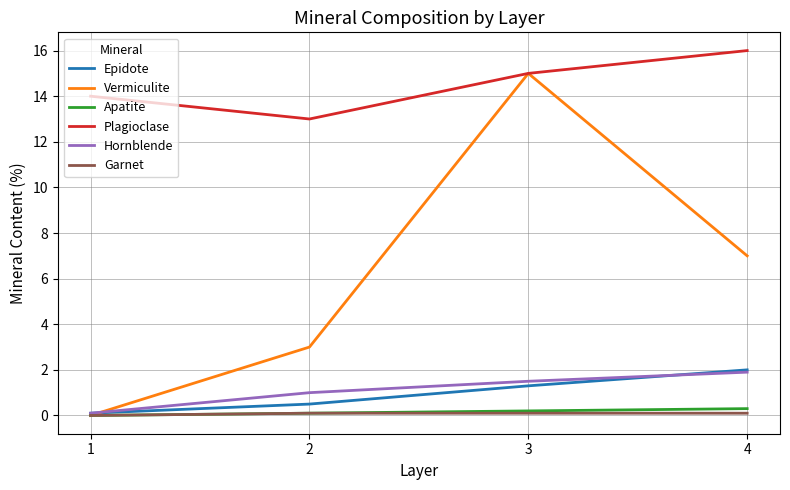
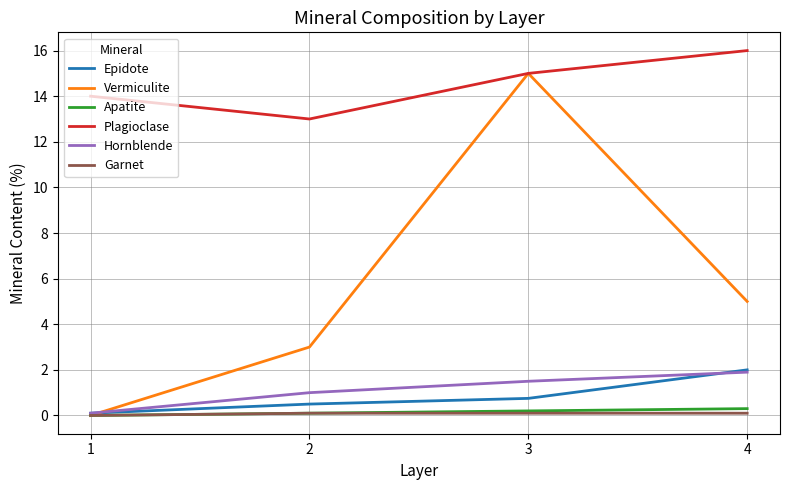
  {
    "Epidote": {
      "2": 0.5,
-     "3": 1.3
+     "3": 0.8
    },
    "Vermiculite": {
      "2": 3,
-     "4": 7
+     "4": 5
    },
    "Apatite": {
      "4": 0.3
    },
    "Plagioclase": {
      "2": 13.0,
      "4": 16.0
    },
    "Hornblende": {
      "2": 1.0,
      "3": 1.5
    },
    "Garnet": {
      "4": 0.1
    }
  }
